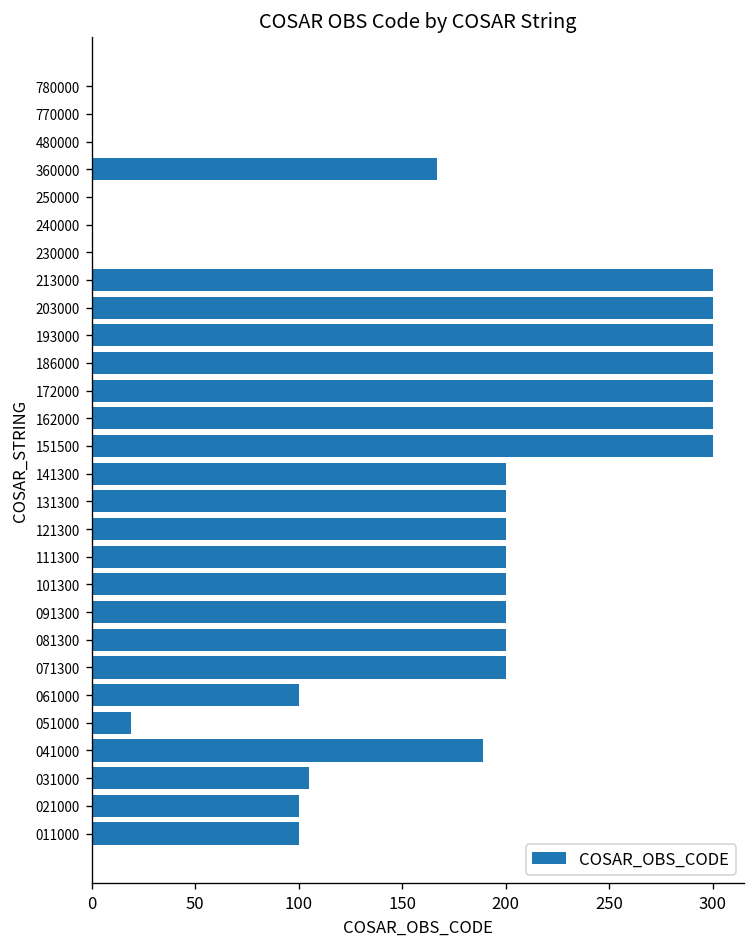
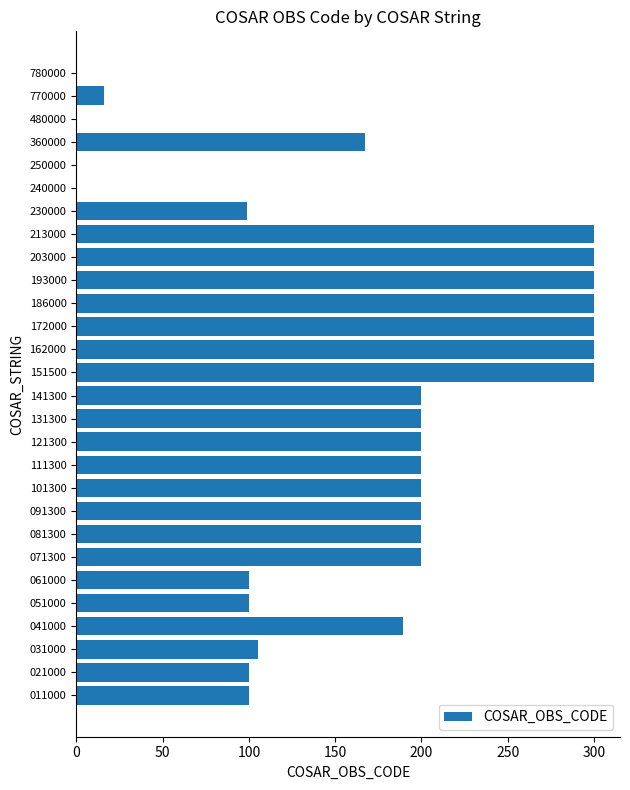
  {
    "780000": 0,
-   "770000": 0,
+   "770000": 16,
    "480000": 0,
    "360000": 167,
    "250000": 0,
    "240000": 0,
-   "230000": 0,
+   "230000": 99,
    "213000": 300,
    "203000": 300,
    "193000": 300,
    "186000": 300,
    "172000": 300,
    "162000": 300,
    "151500": 300,
    "141300": 200,
    "131300": 200,
    "121300": 200,
    "111300": 200,
    "101300": 200,
    "091300": 200,
    "081300": 200,
    "071300": 200,
    "061000": 100,
-   "051000": 19,
+   "051000": 100,
    "041000": 189,
    "031000": 105,
    "021000": 100,
    "011000": 100
  }
